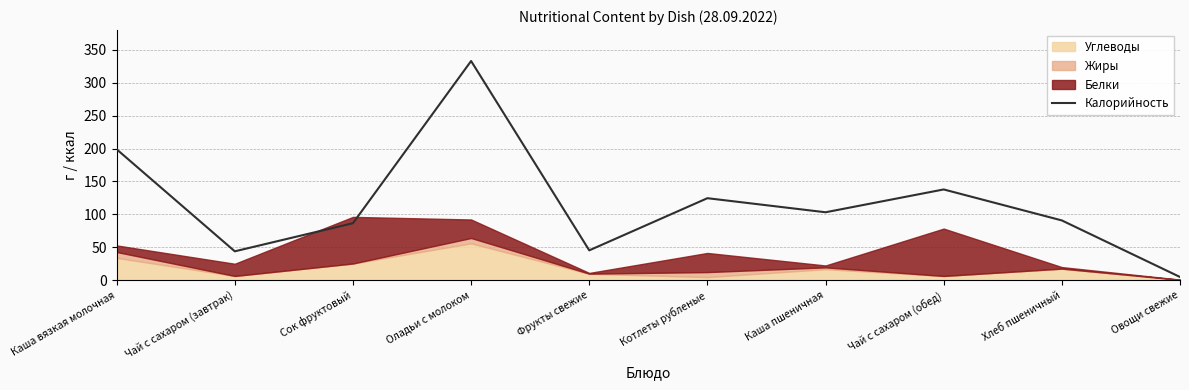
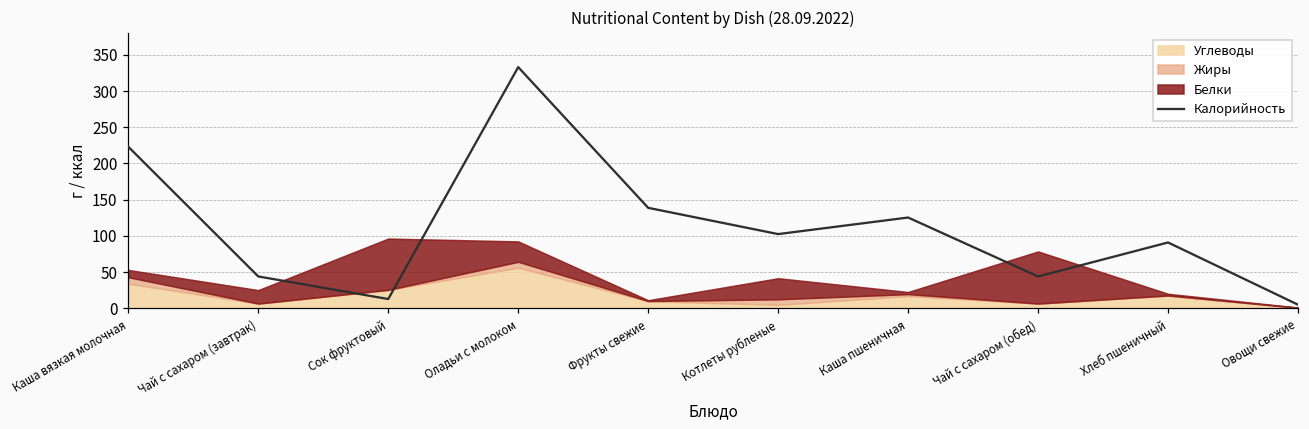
  {
    "Калорийность": {
-     "Каша вязкая молочная": 200,
+     "Каша вязкая молочная": 220,
      "Чай с сахаром (завтрак)": 40,
-     "Сок фруктовый": 90,
+     "Сок фруктовый": 10,
      "Оладьи с молоком": 330,
-     "Фрукты свежие": 50,
-     "Котлеты рубленые": 120,
-     "Каша пшеничная": 100,
-     "Чай с сахаром (обед)": 140,
+     "Фрукты свежие": 140,
+     "Котлеты рубленые": 100,
+     "Каша пшеничная": 130,
+     "Чай с сахаром (обед)": 40,
      "Хлеб пшеничный": 90,
      "Овощи свежие": 0
    },
    "Белки": {
      "Каша вязкая молочная": 10,
      "Чай с сахаром (завтрак)": 20,
      "Сок фруктовый": 70,
      "Оладьи с молоком": 30,
      "Котлеты рубленые": 30,
      "Чай с сахаром (обед)": 70
    }
  }
